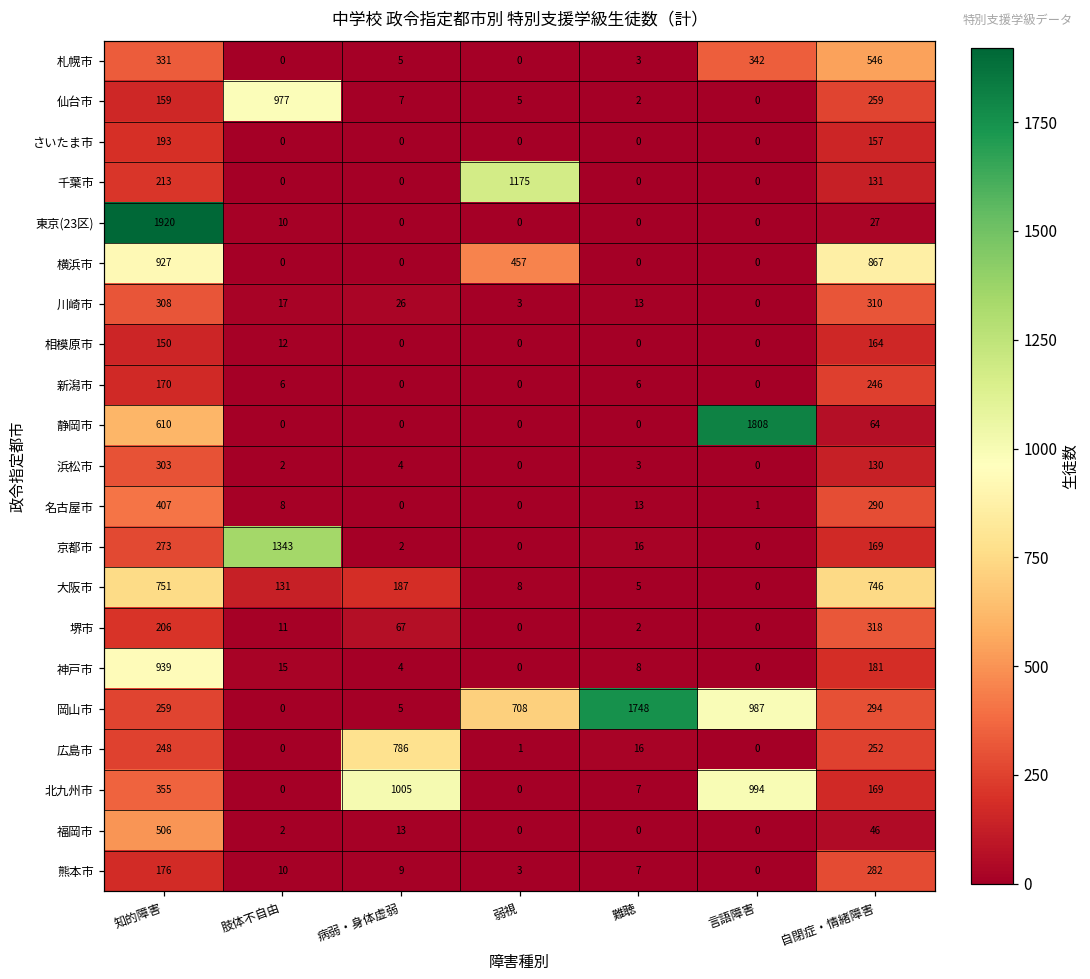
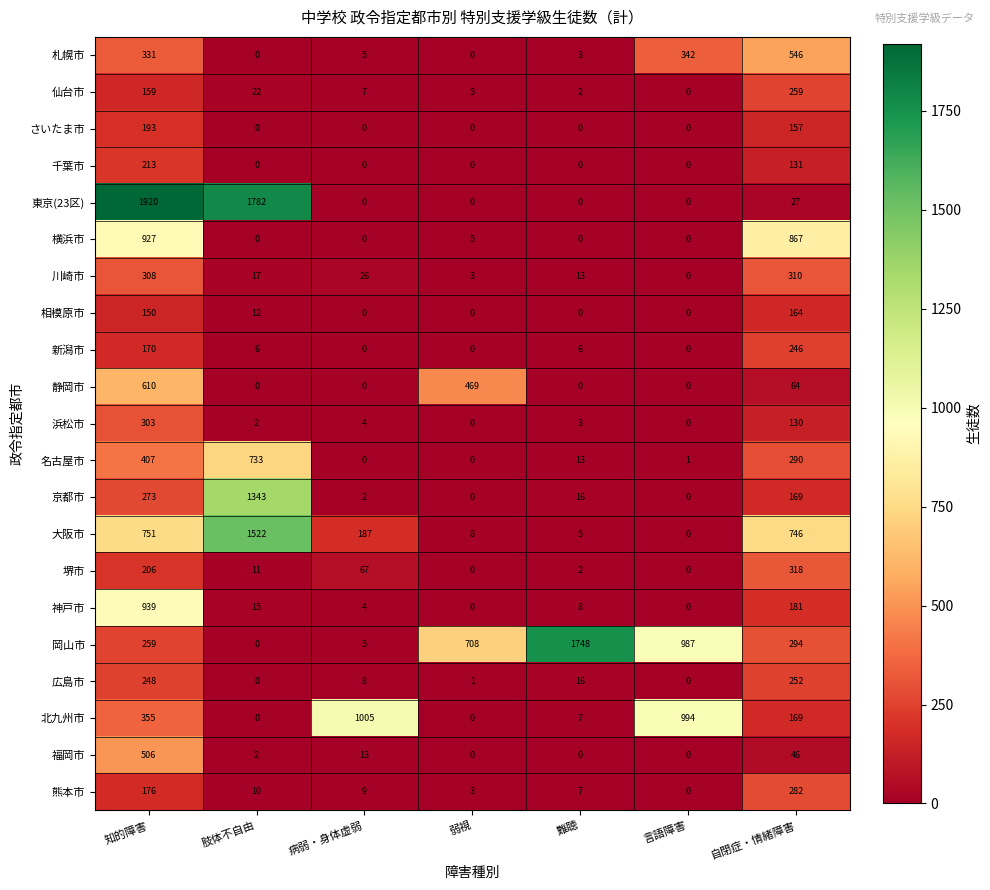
  {
    "札幌市": {
      "知的障害": 331,
      "肢体不自由": 0,
      "病弱・身体虚弱": 5,
      "弱視": 0,
      "難聴": 3,
      "言語障害": 342,
      "自閉症・情緒障害": 546
    },
    "仙台市": {
      "知的障害": 159,
-     "肢体不自由": 977,
+     "肢体不自由": 22,
      "病弱・身体虚弱": 7,
      "弱視": 5,
      "難聴": 2,
      "言語障害": 0,
      "自閉症・情緒障害": 259
    },
    "さいたま市": {
      "知的障害": 193,
      "肢体不自由": 0,
      "病弱・身体虚弱": 0,
      "弱視": 0,
      "難聴": 0,
      "言語障害": 0,
      "自閉症・情緒障害": 157
    },
    "千葉市": {
      "知的障害": 213,
      "肢体不自由": 0,
      "病弱・身体虚弱": 0,
-     "弱視": 1175,
+     "弱視": 0,
      "難聴": 0,
      "言語障害": 0,
      "自閉症・情緒障害": 131
    },
    "東京(23区)": {
      "知的障害": 1920,
-     "肢体不自由": 10,
+     "肢体不自由": 1782,
      "病弱・身体虚弱": 0,
      "弱視": 0,
      "難聴": 0,
      "言語障害": 0,
      "自閉症・情緒障害": 27
    },
    "横浜市": {
      "知的障害": 927,
      "肢体不自由": 0,
      "病弱・身体虚弱": 0,
-     "弱視": 457,
+     "弱視": 5,
      "難聴": 0,
      "言語障害": 0,
      "自閉症・情緒障害": 867
    },
    "川崎市": {
      "知的障害": 308,
      "肢体不自由": 17,
      "病弱・身体虚弱": 26,
      "弱視": 3,
      "難聴": 13,
      "言語障害": 0,
      "自閉症・情緒障害": 310
    },
    "相模原市": {
      "知的障害": 150,
      "肢体不自由": 12,
      "病弱・身体虚弱": 0,
      "弱視": 0,
      "難聴": 0,
      "言語障害": 0,
      "自閉症・情緒障害": 164
    },
    "新潟市": {
      "知的障害": 170,
      "肢体不自由": 6,
      "病弱・身体虚弱": 0,
      "弱視": 0,
      "難聴": 6,
      "言語障害": 0,
      "自閉症・情緒障害": 246
    },
    "静岡市": {
      "知的障害": 610,
      "肢体不自由": 0,
      "病弱・身体虚弱": 0,
-     "弱視": 0,
+     "弱視": 469,
      "難聴": 0,
-     "言語障害": 1808,
+     "言語障害": 0,
      "自閉症・情緒障害": 64
    },
    "浜松市": {
      "知的障害": 303,
      "肢体不自由": 2,
      "病弱・身体虚弱": 4,
      "弱視": 0,
      "難聴": 3,
      "言語障害": 0,
      "自閉症・情緒障害": 130
    },
    "名古屋市": {
      "知的障害": 407,
-     "肢体不自由": 8,
+     "肢体不自由": 733,
      "病弱・身体虚弱": 0,
      "弱視": 0,
      "難聴": 13,
      "言語障害": 1,
      "自閉症・情緒障害": 290
    },
    "京都市": {
      "知的障害": 273,
      "肢体不自由": 1343,
      "病弱・身体虚弱": 2,
      "弱視": 0,
      "難聴": 16,
      "言語障害": 0,
      "自閉症・情緒障害": 169
    },
    "大阪市": {
      "知的障害": 751,
-     "肢体不自由": 131,
+     "肢体不自由": 1522,
      "病弱・身体虚弱": 187,
      "弱視": 8,
      "難聴": 5,
      "言語障害": 0,
      "自閉症・情緒障害": 746
    },
    "堺市": {
      "知的障害": 206,
      "肢体不自由": 11,
      "病弱・身体虚弱": 67,
      "弱視": 0,
      "難聴": 2,
      "言語障害": 0,
      "自閉症・情緒障害": 318
    },
    "神戸市": {
      "知的障害": 939,
      "肢体不自由": 15,
      "病弱・身体虚弱": 4,
      "弱視": 0,
      "難聴": 8,
      "言語障害": 0,
      "自閉症・情緒障害": 181
    },
    "岡山市": {
      "知的障害": 259,
      "肢体不自由": 0,
      "病弱・身体虚弱": 5,
      "弱視": 708,
      "難聴": 1748,
      "言語障害": 987,
      "自閉症・情緒障害": 294
    },
    "広島市": {
      "知的障害": 248,
      "肢体不自由": 0,
-     "病弱・身体虚弱": 786,
+     "病弱・身体虚弱": 8,
      "弱視": 1,
      "難聴": 16,
      "言語障害": 0,
      "自閉症・情緒障害": 252
    },
    "北九州市": {
      "知的障害": 355,
      "肢体不自由": 0,
      "病弱・身体虚弱": 1005,
      "弱視": 0,
      "難聴": 7,
      "言語障害": 994,
      "自閉症・情緒障害": 169
    },
    "福岡市": {
      "知的障害": 506,
      "肢体不自由": 2,
      "病弱・身体虚弱": 13,
      "弱視": 0,
      "難聴": 0,
      "言語障害": 0,
      "自閉症・情緒障害": 46
    },
    "熊本市": {
      "知的障害": 176,
      "肢体不自由": 10,
      "病弱・身体虚弱": 9,
      "弱視": 3,
      "難聴": 7,
      "言語障害": 0,
      "自閉症・情緒障害": 282
    }
  }
